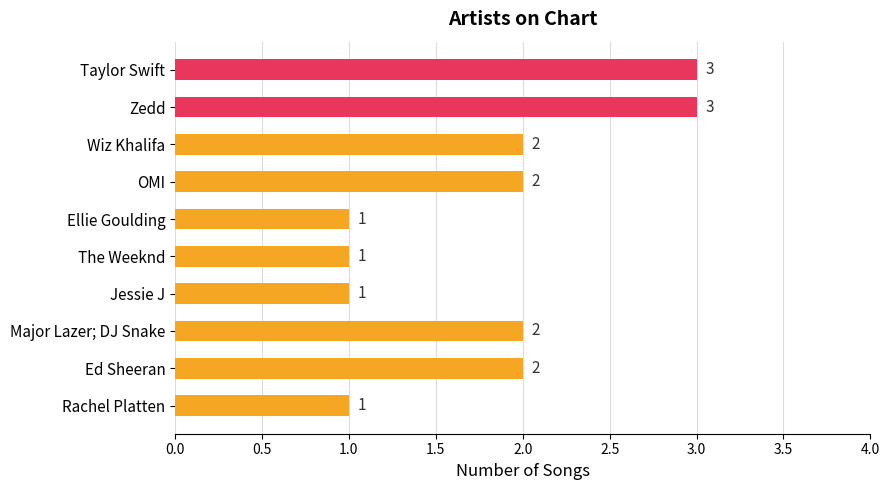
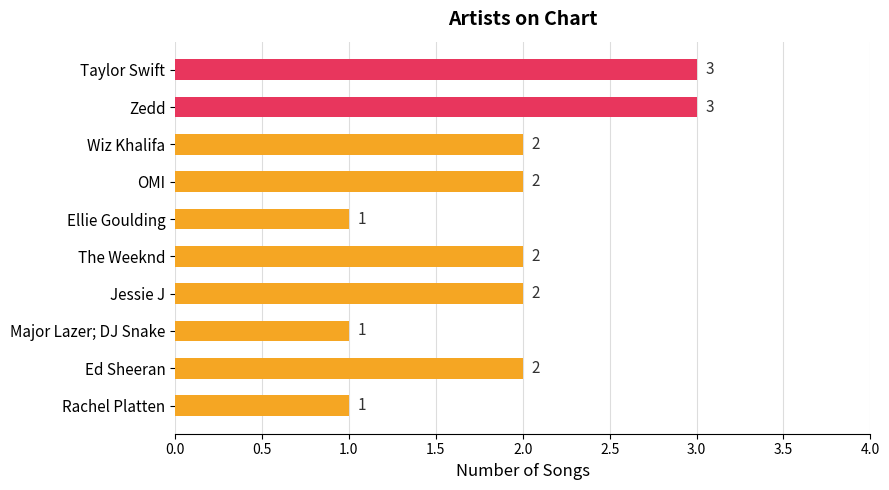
  {
    "Taylor Swift": 3,
    "Zedd": 3,
    "Wiz Khalifa": 2,
    "OMI": 2,
    "Ellie Goulding": 1,
-   "The Weeknd": 1,
-   "Jessie J": 1,
-   "Major Lazer; DJ Snake": 2,
+   "The Weeknd": 2,
+   "Jessie J": 2,
+   "Major Lazer; DJ Snake": 1,
    "Ed Sheeran": 2,
    "Rachel Platten": 1
  }
